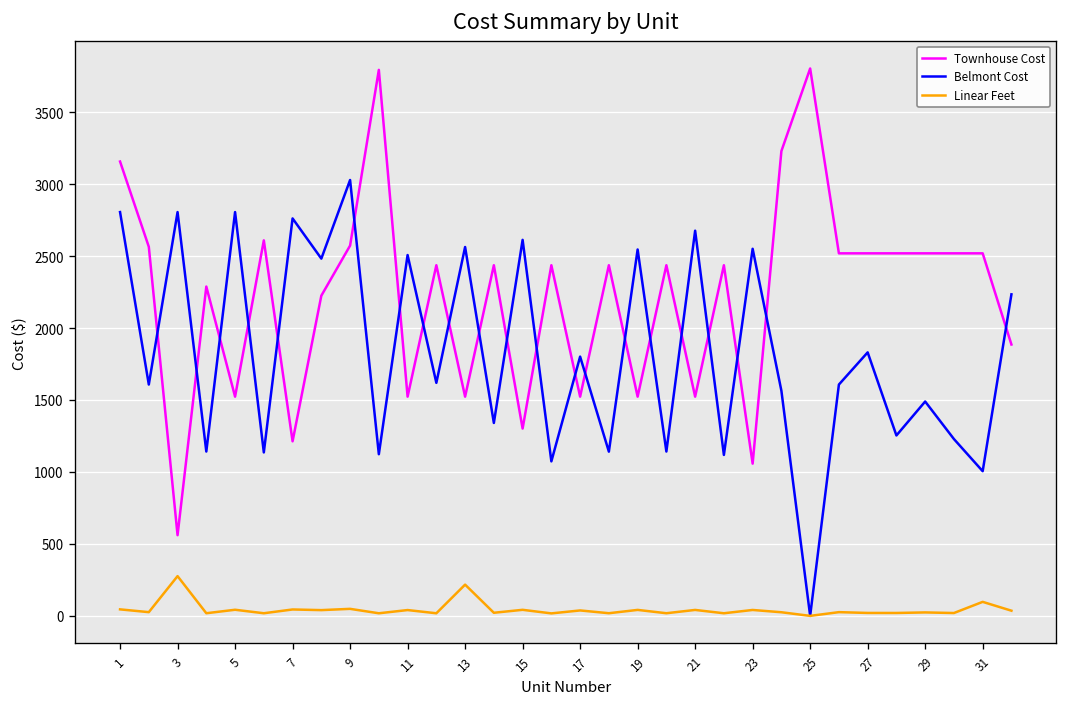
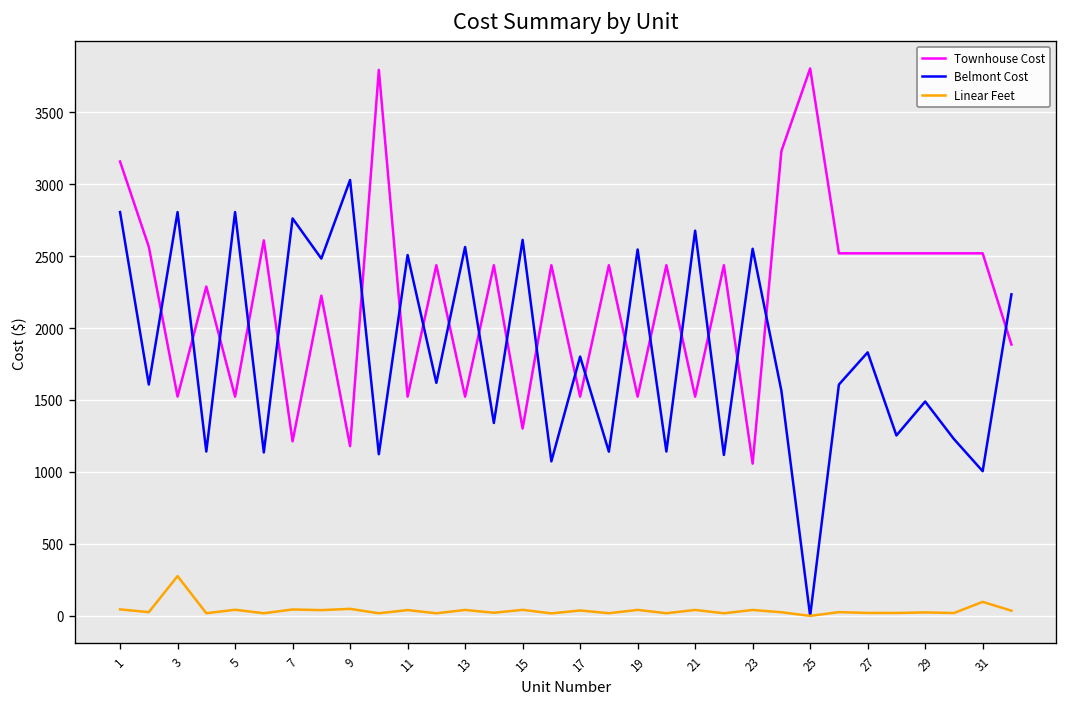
  {
    "Townhouse Cost": {
      "1": 3160,
-     "3": 560,
+     "3": 1520,
      "5": 1520,
      "7": 1210,
-     "9": 2570,
+     "9": 1180,
      "11": 1520,
      "13": 1520,
      "15": 1300,
      "17": 1520,
      "19": 1520,
      "21": 1520,
      "23": 1060,
      "25": 3800,
      "27": 2520,
      "29": 2520,
      "31": 2520
    },
    "Belmont Cost": {
      "1": 2810,
      "3": 2810,
      "5": 2810,
      "7": 2760,
      "9": 3030,
      "11": 2510,
      "13": 2560,
      "15": 2610,
      "17": 1800,
      "19": 2550,
      "21": 2680,
      "23": 2550,
      "27": 1830,
      "29": 1490,
      "31": 1010
    },
    "Linear Feet": {
      "1": 50,
      "3": 280,
      "5": 40,
      "7": 40,
      "9": 50,
      "11": 40,
-     "13": 220,
+     "13": 40,
      "15": 40,
      "17": 40,
      "19": 40,
      "21": 40,
      "23": 40,
      "27": 20,
      "29": 20,
      "31": 100
    }
  }
